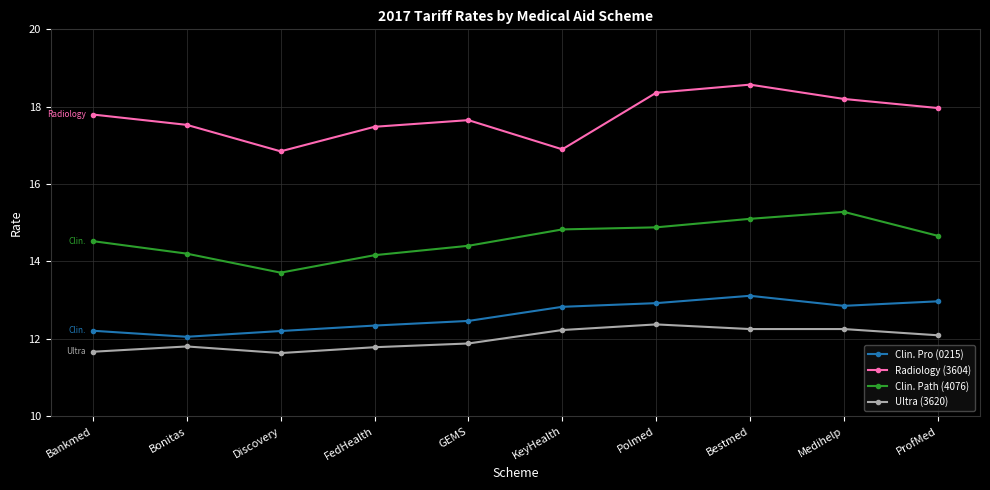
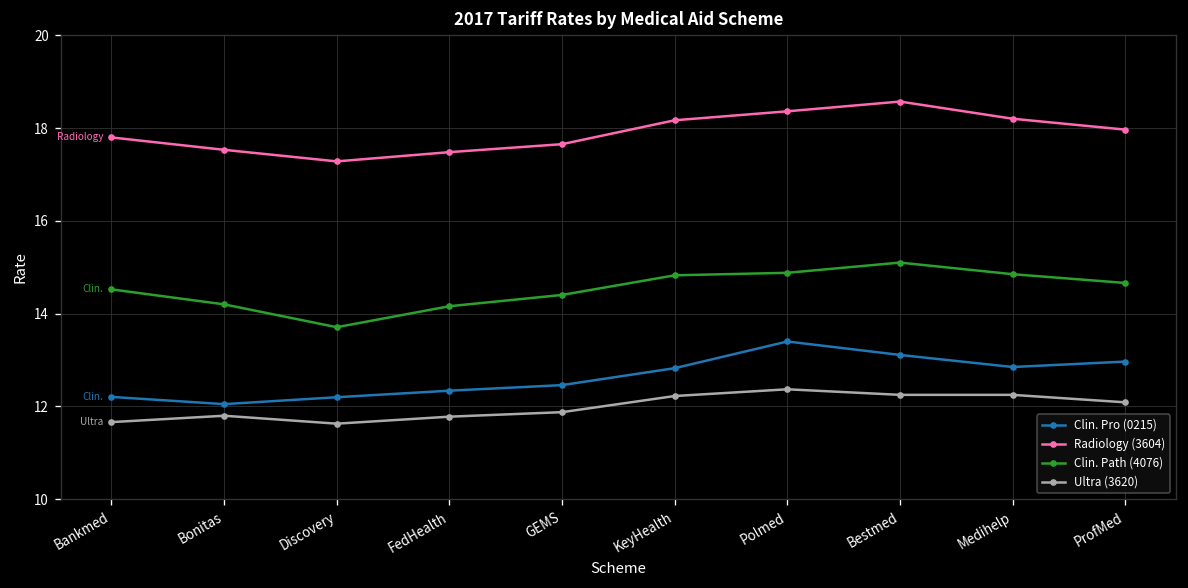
  {
    "Clin. Pro (0215)": {
      "Bankmed": 12.2,
      "Bonitas": 12.1,
      "Discovery": 12.2,
      "FedHealth": 12.3,
      "GEMS": 12.5,
      "KeyHealth": 12.8,
-     "Polmed": 12.9,
+     "Polmed": 13.4,
      "Bestmed": 13.1,
      "Medihelp": 12.9,
      "ProfMed": 13.0
    },
    "Radiology (3604)": {
      "Bankmed": 17.8,
      "Bonitas": 17.5,
-     "Discovery": 16.8,
+     "Discovery": 17.3,
      "FedHealth": 17.5,
      "GEMS": 17.7,
-     "KeyHealth": 16.9,
+     "KeyHealth": 18.2,
      "Polmed": 18.4,
      "Bestmed": 18.6,
      "Medihelp": 18.2,
      "ProfMed": 18.0
    },
    "Clin. Path (4076)": {
      "Bankmed": 14.5,
      "Bonitas": 14.2,
      "Discovery": 13.7,
      "FedHealth": 14.2,
      "GEMS": 14.4,
      "KeyHealth": 14.8,
      "Polmed": 14.9,
      "Bestmed": 15.1,
-     "Medihelp": 15.3,
+     "Medihelp": 14.9,
      "ProfMed": 14.7
    },
    "Ultra (3620)": {
      "Bankmed": 11.7,
      "Bonitas": 11.8,
      "Discovery": 11.6,
      "FedHealth": 11.8,
      "GEMS": 11.9,
      "KeyHealth": 12.2,
      "Polmed": 12.4,
      "Bestmed": 12.3,
      "Medihelp": 12.3,
      "ProfMed": 12.1
    }
  }
